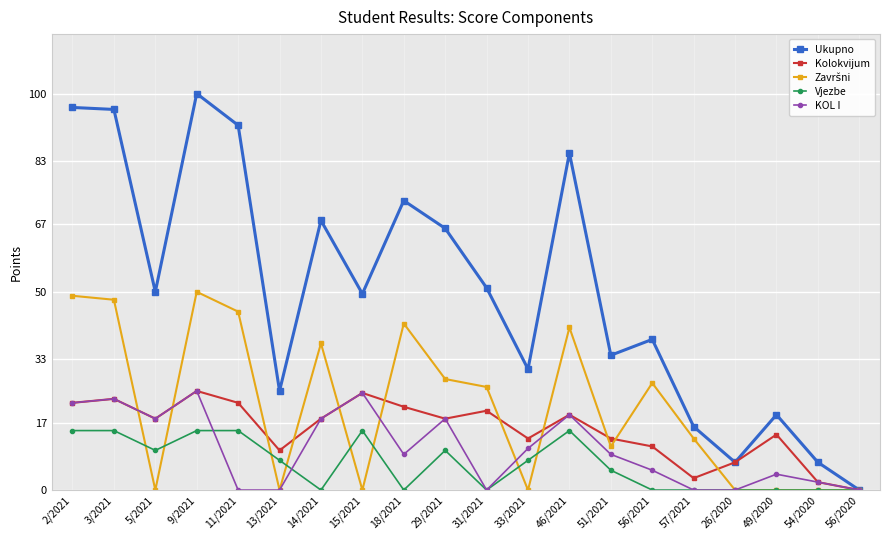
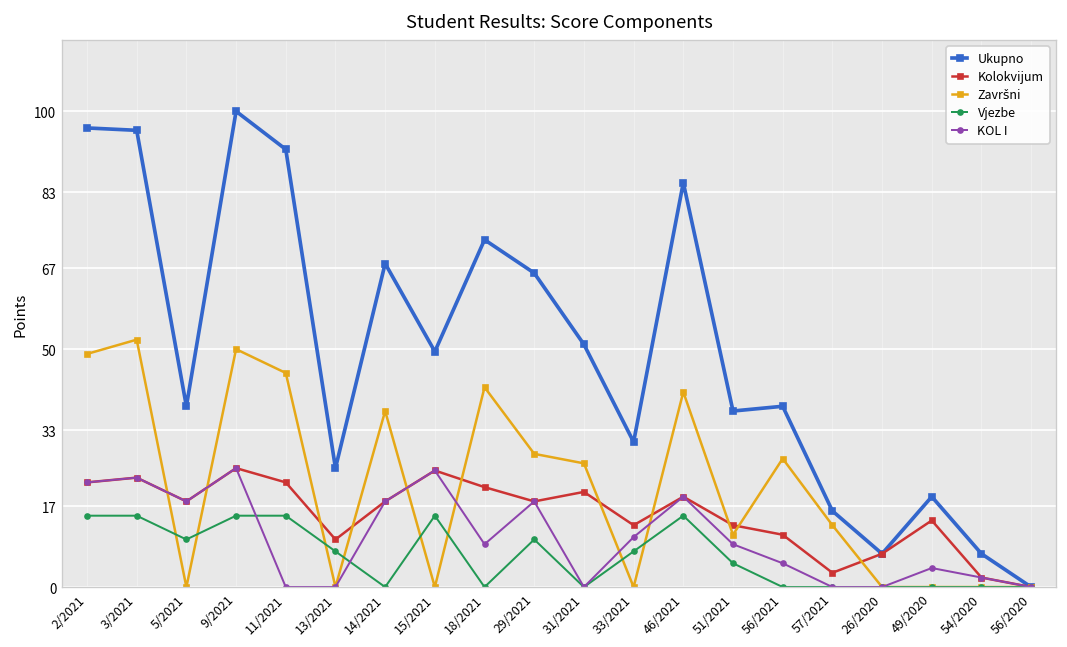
  {
    "Ukupno": {
      "2/2021": 97,
      "3/2021": 96,
-     "5/2021": 50,
+     "5/2021": 38,
      "9/2021": 100,
      "11/2021": 92,
      "13/2021": 25,
      "14/2021": 68,
      "15/2021": 50,
      "18/2021": 73,
      "29/2021": 66,
      "31/2021": 51,
      "33/2021": 31,
      "46/2021": 85,
-     "51/2021": 34,
+     "51/2021": 37,
      "56/2021": 38,
      "57/2021": 16,
      "49/2020": 19,
      "54/2020": 7
    },
    "Kolokvijum": {
      "11/2021": 22,
      "13/2021": 10,
      "18/2021": 21,
      "31/2021": 20,
      "33/2021": 13,
      "51/2021": 13,
      "56/2021": 11,
      "57/2021": 3,
      "49/2020": 14
    },
    "Završni": {
      "2/2021": 49,
-     "3/2021": 48,
+     "3/2021": 52,
      "5/2021": 0,
      "9/2021": 50,
      "11/2021": 45,
      "14/2021": 37,
      "15/2021": 0,
      "18/2021": 42,
      "29/2021": 28,
      "31/2021": 26,
      "33/2021": 0,
      "46/2021": 41,
      "51/2021": 11,
      "56/2021": 27,
      "57/2021": 13
    },
    "Vjezbe": {
      "2/2021": 15,
      "3/2021": 15,
      "5/2021": 10,
      "9/2021": 15,
      "11/2021": 15,
      "13/2021": 8,
      "14/2021": 0,
      "15/2021": 15,
      "18/2021": 0,
      "29/2021": 10,
      "33/2021": 8,
      "46/2021": 15,
      "51/2021": 5,
      "56/2021": 0
    },
    "KOL I": {
      "11/2021": 0,
      "18/2021": 9,
      "33/2021": 11,
      "51/2021": 9,
      "56/2021": 5,
      "49/2020": 4
    }
  }
